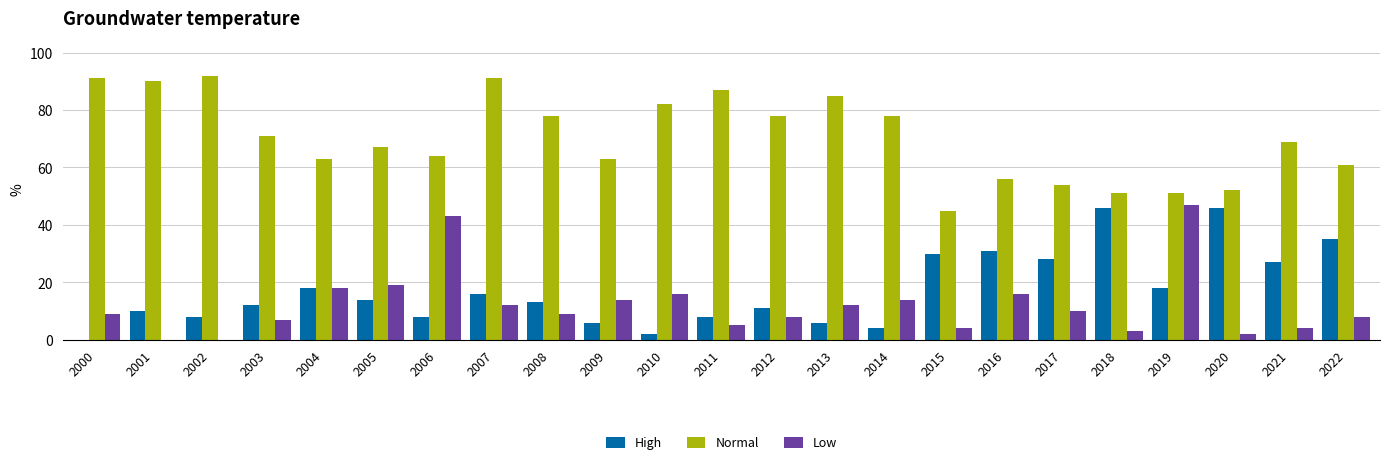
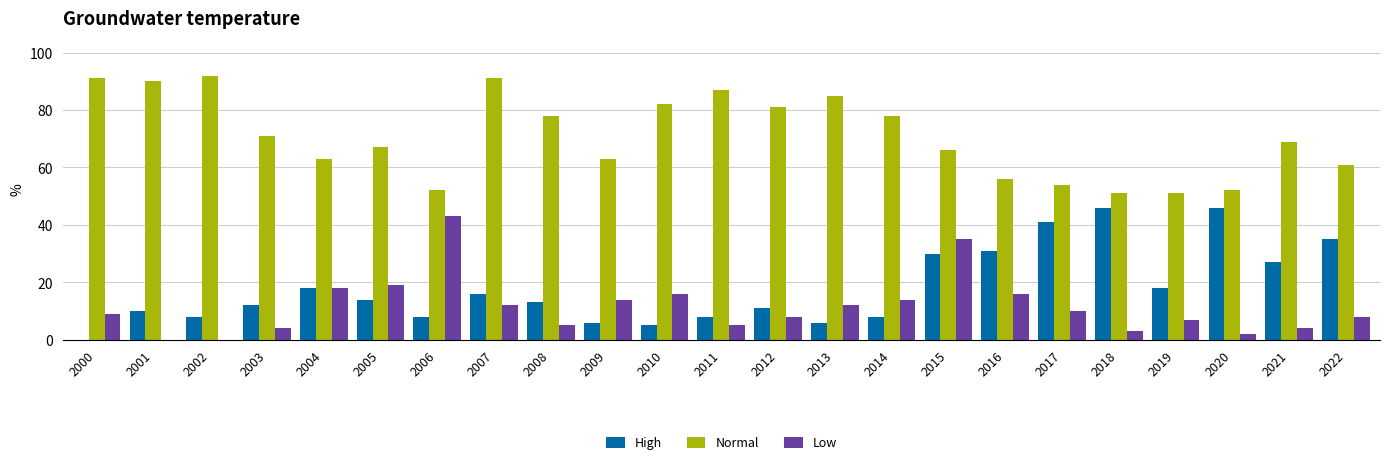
  {
    "High": {
      "2000": 0,
      "2001": 10,
      "2002": 8,
      "2003": 12,
      "2004": 18,
      "2005": 14,
      "2006": 8,
      "2007": 16,
      "2008": 13,
      "2009": 6,
-     "2010": 2,
+     "2010": 5,
      "2011": 8,
      "2012": 11,
      "2013": 6,
-     "2014": 4,
+     "2014": 8,
      "2015": 30,
      "2016": 31,
-     "2017": 28,
+     "2017": 41,
      "2018": 46,
      "2019": 18,
      "2020": 46,
      "2021": 27,
      "2022": 35
    },
    "Normal": {
      "2000": 91,
      "2001": 90,
      "2002": 92,
      "2003": 71,
      "2004": 63,
      "2005": 67,
-     "2006": 64,
+     "2006": 52,
      "2007": 91,
      "2008": 78,
      "2009": 63,
      "2010": 82,
      "2011": 87,
-     "2012": 78,
+     "2012": 81,
      "2013": 85,
      "2014": 78,
-     "2015": 45,
+     "2015": 66,
      "2016": 56,
      "2017": 54,
      "2018": 51,
      "2019": 51,
      "2020": 52,
      "2021": 69,
      "2022": 61
    },
    "Low": {
      "2000": 9,
      "2001": 0,
      "2002": 0,
-     "2003": 7,
+     "2003": 4,
      "2004": 18,
      "2005": 19,
      "2006": 43,
      "2007": 12,
-     "2008": 9,
+     "2008": 5,
      "2009": 14,
      "2010": 16,
      "2011": 5,
      "2012": 8,
      "2013": 12,
      "2014": 14,
-     "2015": 4,
+     "2015": 35,
      "2016": 16,
      "2017": 10,
      "2018": 3,
-     "2019": 47,
+     "2019": 7,
      "2020": 2,
      "2021": 4,
      "2022": 8
    }
  }
